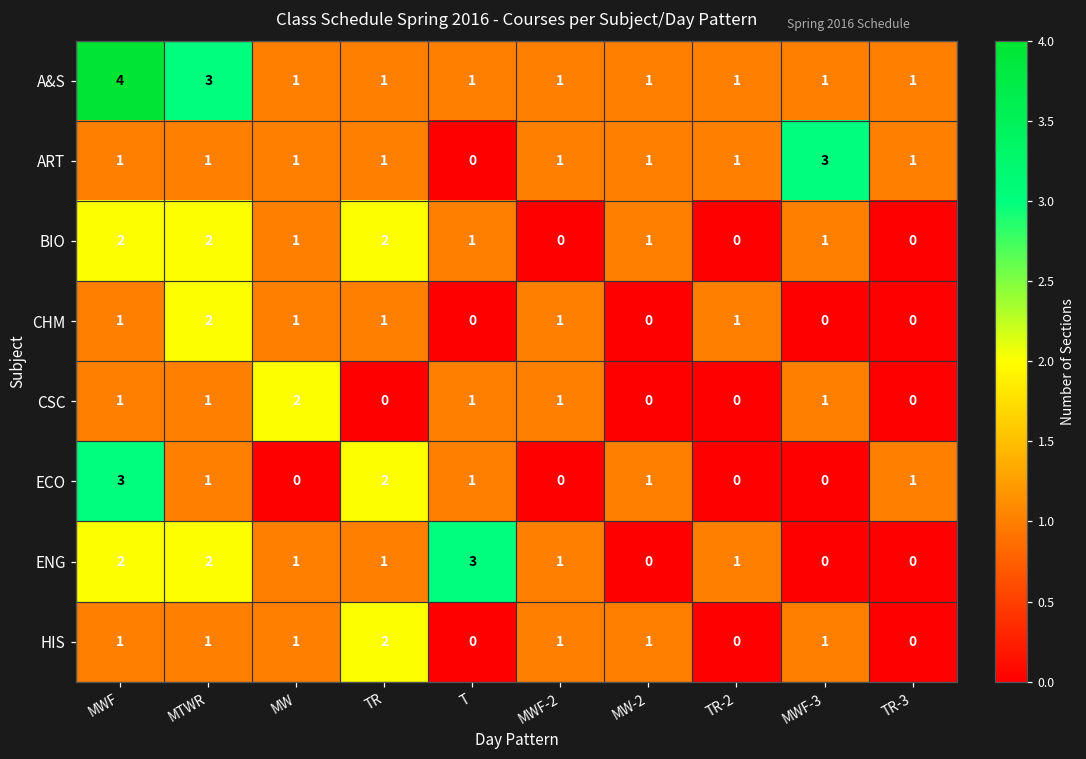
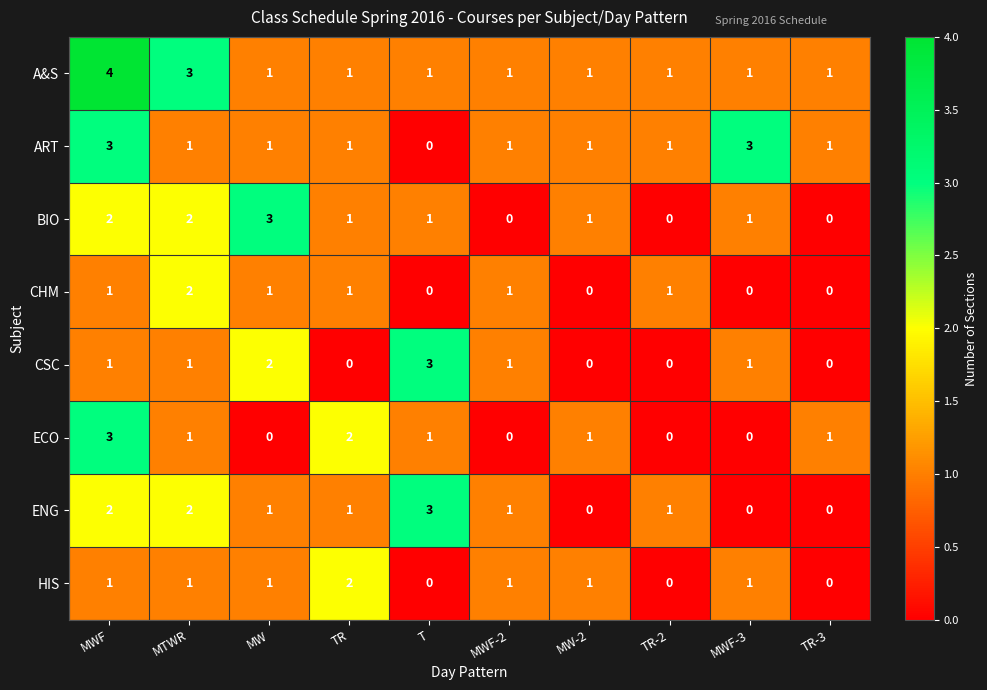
  {
    "A&S": {
      "MWF": 4,
      "MTWR": 3,
      "MW": 1,
      "TR": 1,
      "T": 1,
      "MWF-2": 1,
      "MW-2": 1,
      "TR-2": 1,
      "MWF-3": 1,
      "TR-3": 1
    },
    "ART": {
-     "MWF": 1,
+     "MWF": 3,
      "MTWR": 1,
      "MW": 1,
      "TR": 1,
      "T": 0,
      "MWF-2": 1,
      "MW-2": 1,
      "TR-2": 1,
      "MWF-3": 3,
      "TR-3": 1
    },
    "BIO": {
      "MWF": 2,
      "MTWR": 2,
-     "MW": 1,
-     "TR": 2,
+     "MW": 3,
+     "TR": 1,
      "T": 1,
      "MWF-2": 0,
      "MW-2": 1,
      "TR-2": 0,
      "MWF-3": 1,
      "TR-3": 0
    },
    "CHM": {
      "MWF": 1,
      "MTWR": 2,
      "MW": 1,
      "TR": 1,
      "T": 0,
      "MWF-2": 1,
      "MW-2": 0,
      "TR-2": 1,
      "MWF-3": 0,
      "TR-3": 0
    },
    "CSC": {
      "MWF": 1,
      "MTWR": 1,
      "MW": 2,
      "TR": 0,
-     "T": 1,
+     "T": 3,
      "MWF-2": 1,
      "MW-2": 0,
      "TR-2": 0,
      "MWF-3": 1,
      "TR-3": 0
    },
    "ECO": {
      "MWF": 3,
      "MTWR": 1,
      "MW": 0,
      "TR": 2,
      "T": 1,
      "MWF-2": 0,
      "MW-2": 1,
      "TR-2": 0,
      "MWF-3": 0,
      "TR-3": 1
    },
    "ENG": {
      "MWF": 2,
      "MTWR": 2,
      "MW": 1,
      "TR": 1,
      "T": 3,
      "MWF-2": 1,
      "MW-2": 0,
      "TR-2": 1,
      "MWF-3": 0,
      "TR-3": 0
    },
    "HIS": {
      "MWF": 1,
      "MTWR": 1,
      "MW": 1,
      "TR": 2,
      "T": 0,
      "MWF-2": 1,
      "MW-2": 1,
      "TR-2": 0,
      "MWF-3": 1,
      "TR-3": 0
    }
  }
